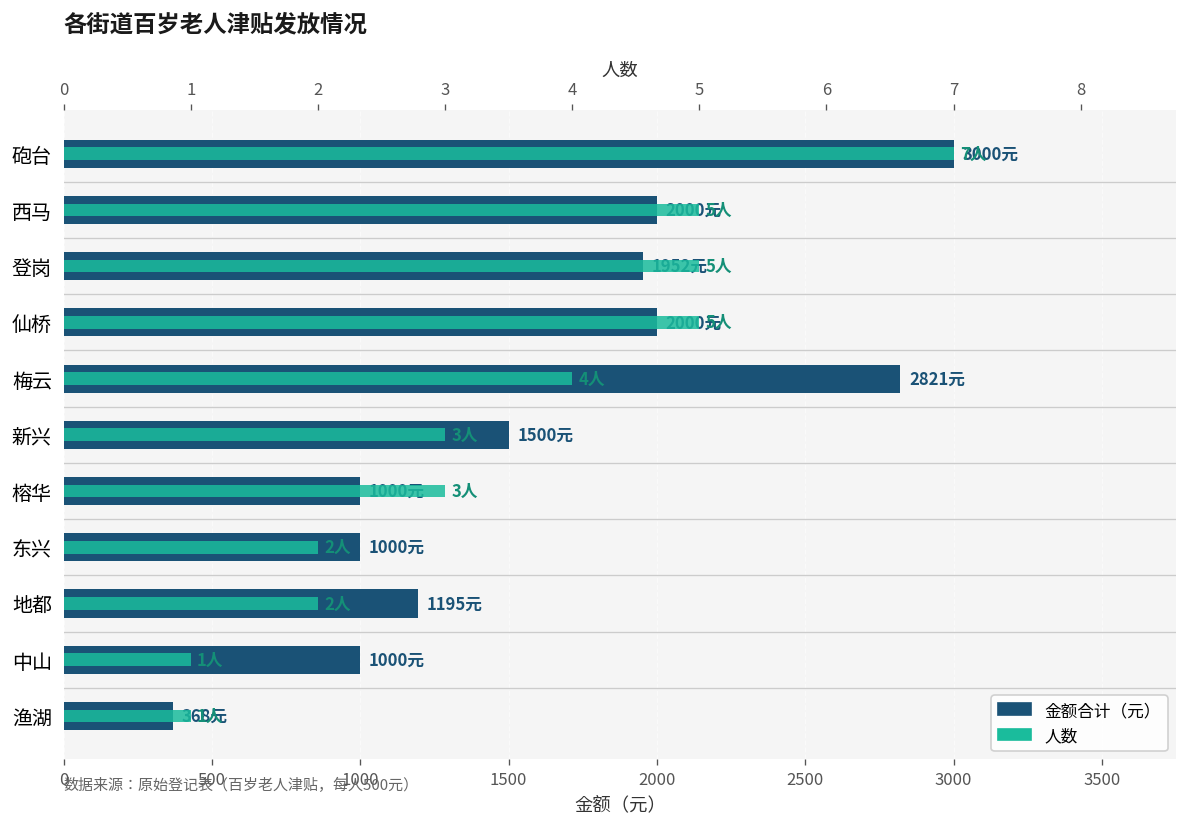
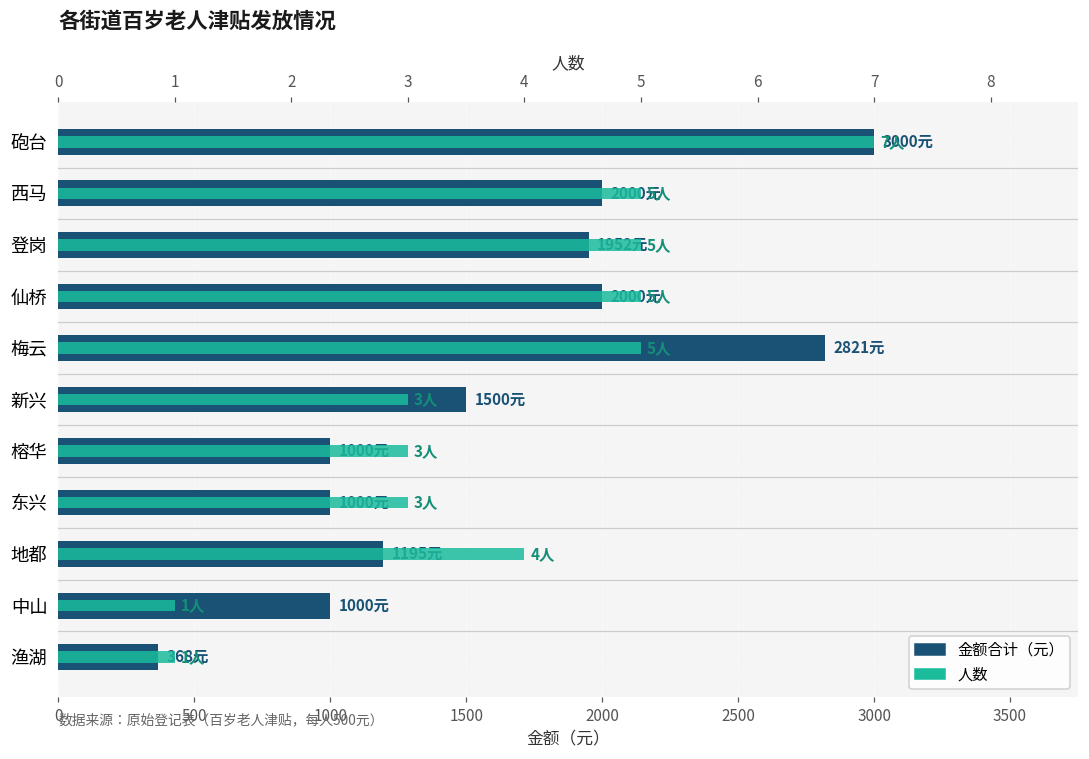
  {
    "金额合计（元）": {
      "登岗": "1952元",
      "梅云": "2821元",
      "新兴": "1500元",
      "榕华": "1000元",
      "东兴": "1000元",
      "地都": "1195元",
      "中山": "1000元"
    },
    "人数": {
      "登岗": "5人",
-     "梅云": "4人",
+     "梅云": "5人",
      "新兴": "3人",
      "榕华": "3人",
-     "东兴": "2人",
-     "地都": "2人",
+     "东兴": "3人",
+     "地都": "4人",
      "中山": "1人"
    }
  }
